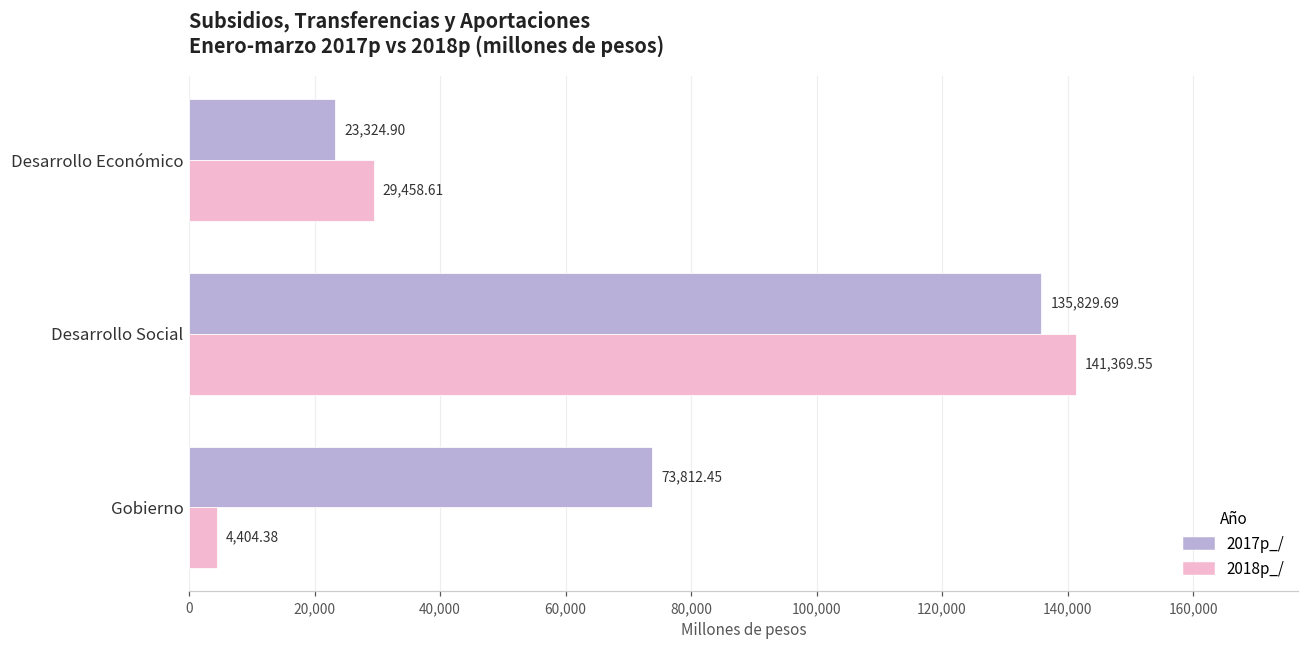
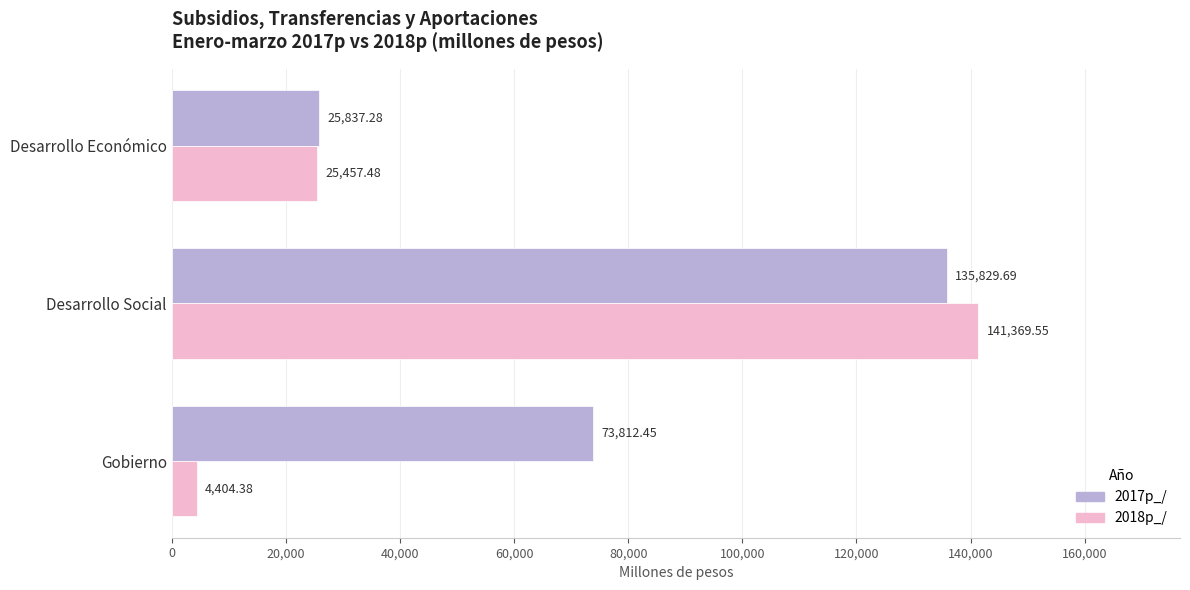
  {
    "2017p_/": {
-     "Desarrollo Económico": "23,324.90",
+     "Desarrollo Económico": "25,837.28",
      "Desarrollo Social": "135,829.69",
      "Gobierno": "73,812.45"
    },
    "2018p_/": {
-     "Desarrollo Económico": "29,458.61",
+     "Desarrollo Económico": "25,457.48",
      "Desarrollo Social": "141,369.55",
      "Gobierno": "4,404.38"
    }
  }
